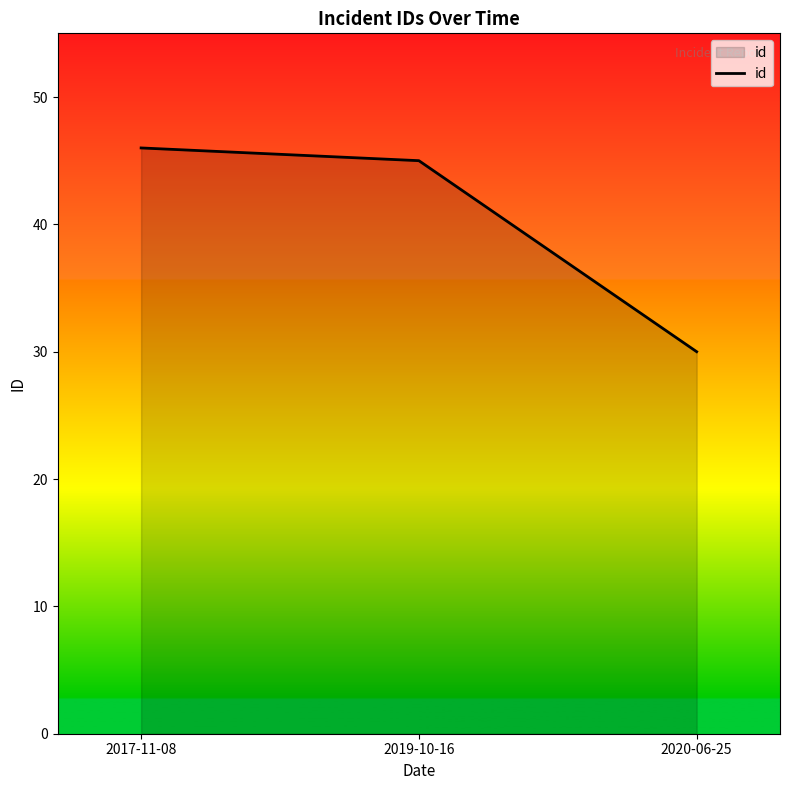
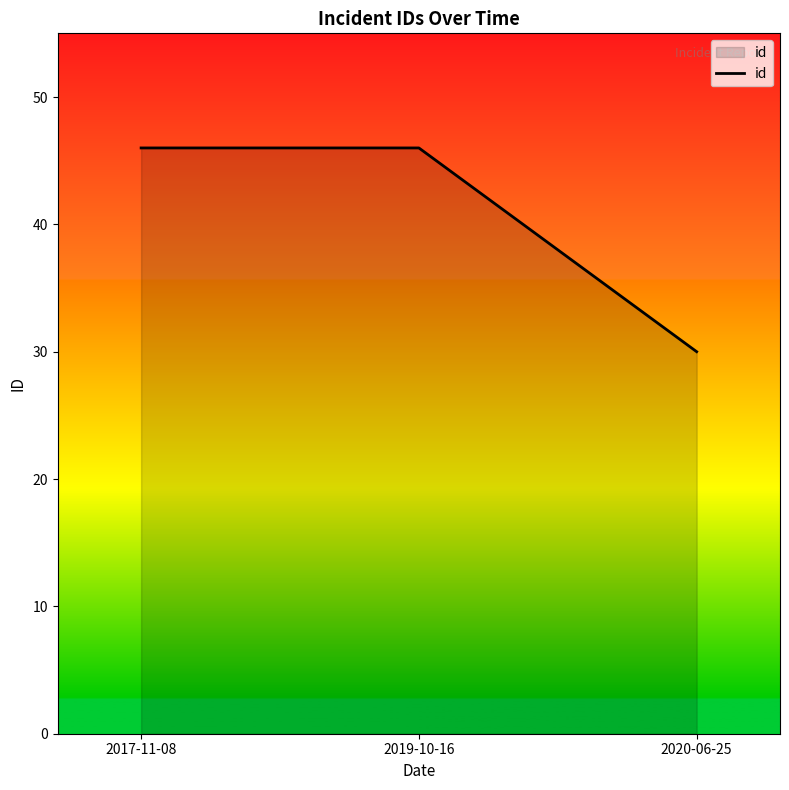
  {
    "2017-11-08": 46,
-   "2019-10-16": 45,
+   "2019-10-16": 46,
    "2020-06-25": 30
  }
